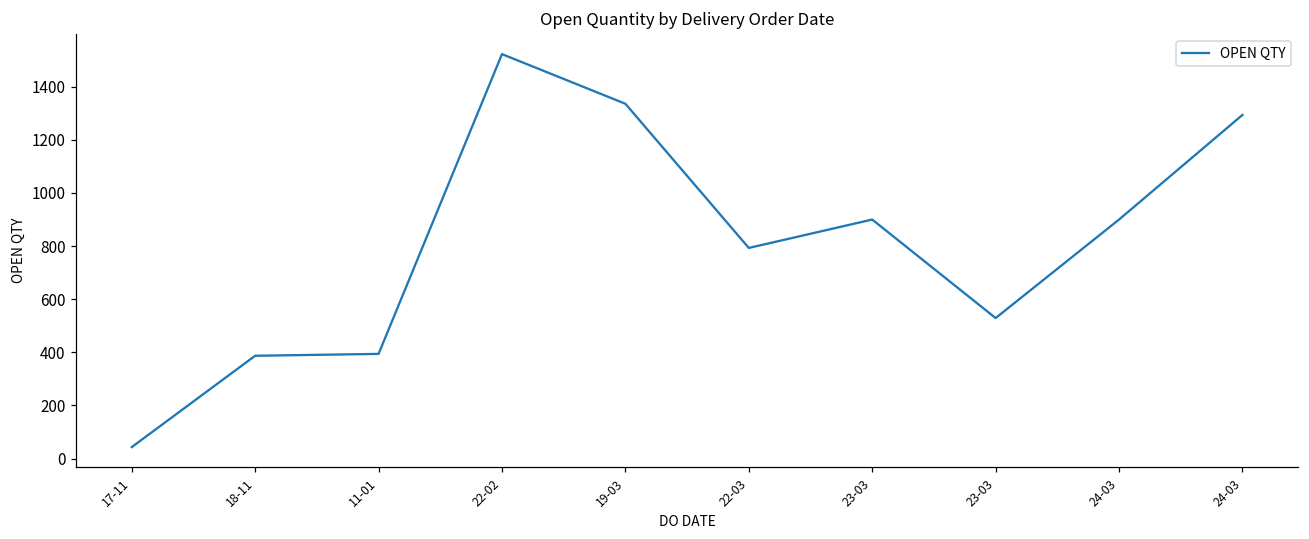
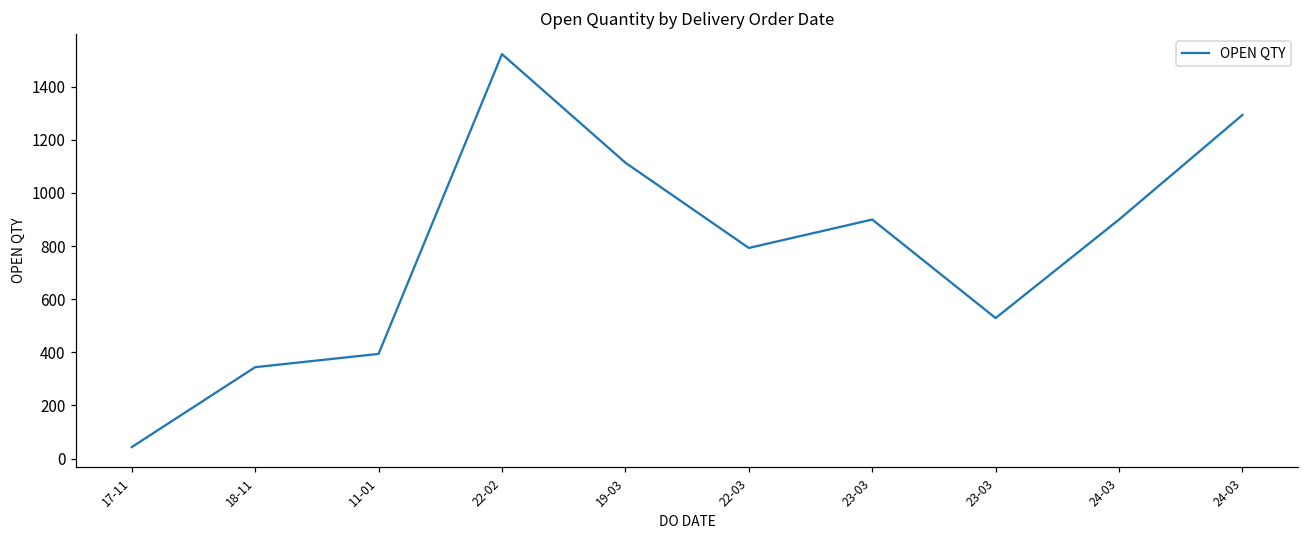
  {
    "17-11": 40,
-   "18-11": 390,
+   "18-11": 340,
    "11-01": 390,
    "22-02": 1520,
-   "19-03": 1340,
+   "19-03": 1110,
    "22-03": 790
  }
